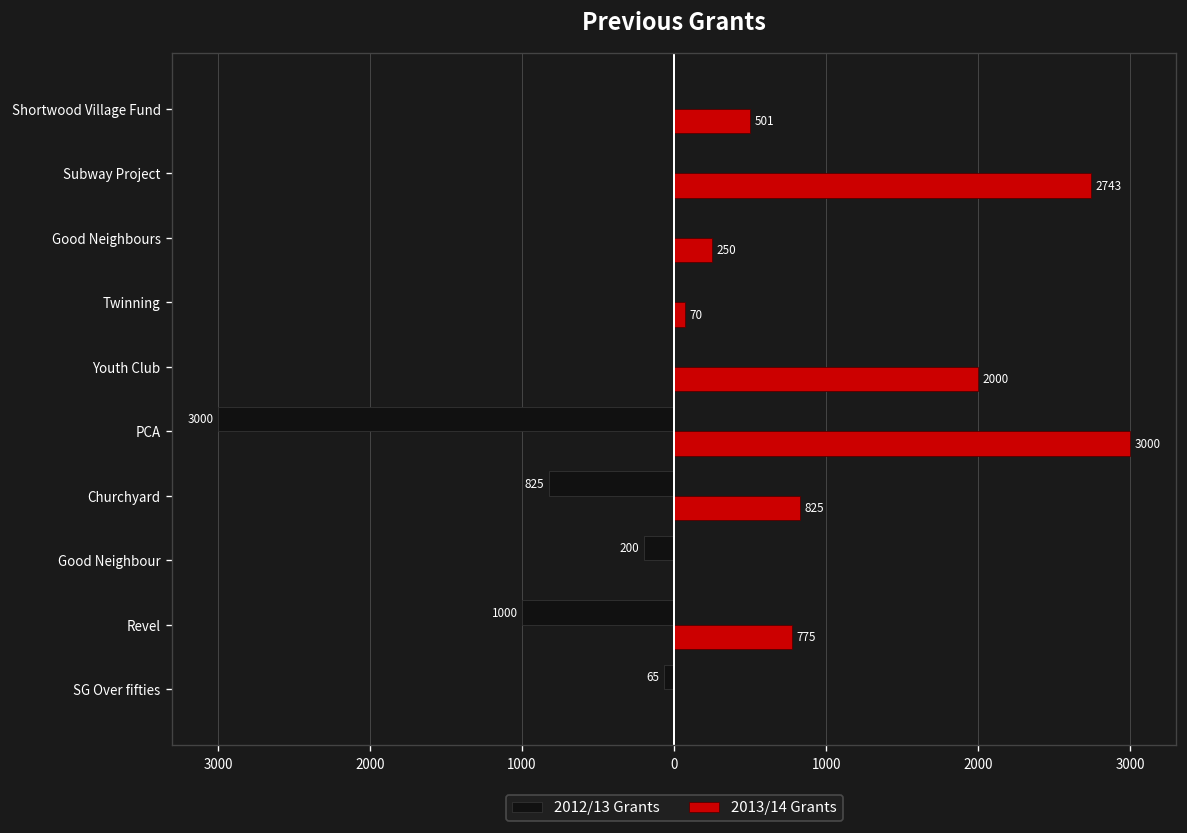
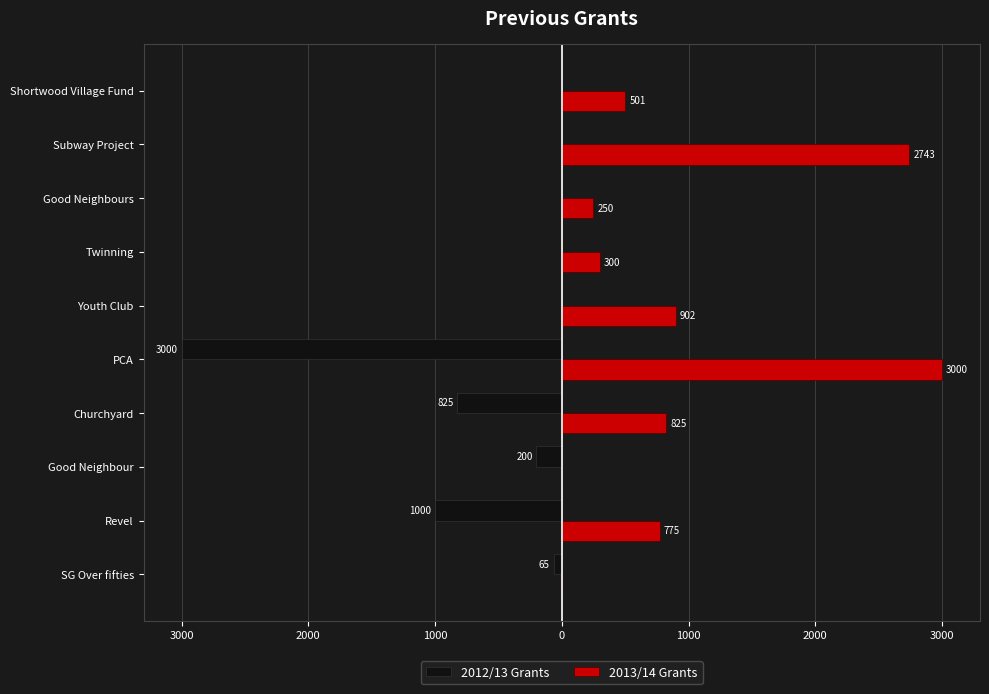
  {
    "2013/14 Grants": {
      "Subway Project": 2743,
      "Good Neighbours": 250,
-     "Twinning": 70,
-     "Youth Club": 2000,
+     "Twinning": 300,
+     "Youth Club": 902,
      "PCA": 3000,
      "Churchyard": 825,
      "Revel": 775
    }
  }
